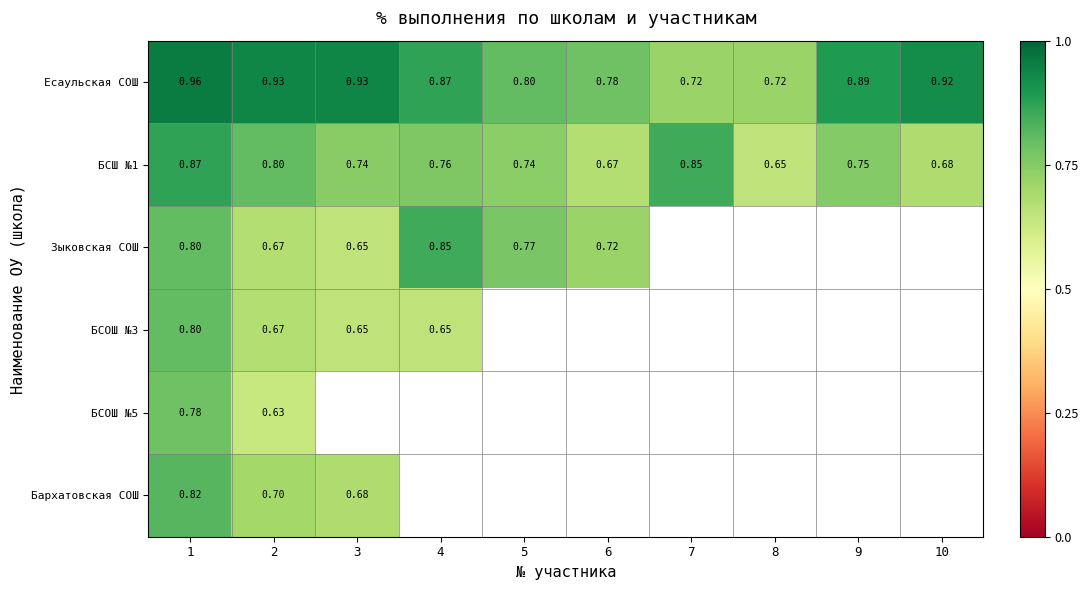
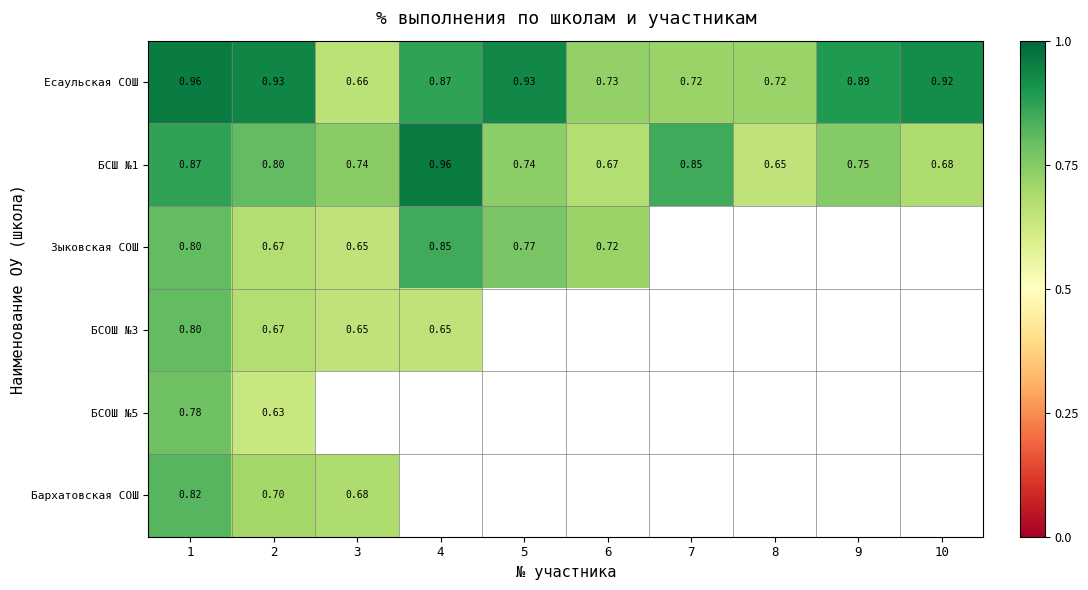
  {
    "Есаульская СОШ": {
      "1": 0.96,
      "2": 0.93,
-     "3": 0.93,
+     "3": 0.66,
      "4": 0.87,
-     "5": 0.80,
-     "6": 0.78,
+     "5": 0.93,
+     "6": 0.73,
      "7": 0.72,
      "8": 0.72,
      "9": 0.89,
      "10": 0.92
    },
    "БСШ №1": {
      "1": 0.87,
      "2": 0.80,
      "3": 0.74,
-     "4": 0.76,
+     "4": 0.96,
      "5": 0.74,
      "6": 0.67,
      "7": 0.85,
      "8": 0.65,
      "9": 0.75,
      "10": 0.68
    },
    "Зыковская СОШ": {
      "1": 0.80,
      "2": 0.67,
      "3": 0.65,
      "4": 0.85,
      "5": 0.77,
      "6": 0.72
    },
    "БСОШ №3": {
      "1": 0.80,
      "2": 0.67,
      "3": 0.65,
      "4": 0.65
    },
    "БСОШ №5": {
      "1": 0.78,
      "2": 0.63
    },
    "Бархатовская СОШ": {
      "1": 0.82,
      "2": 0.70,
      "3": 0.68
    }
  }
